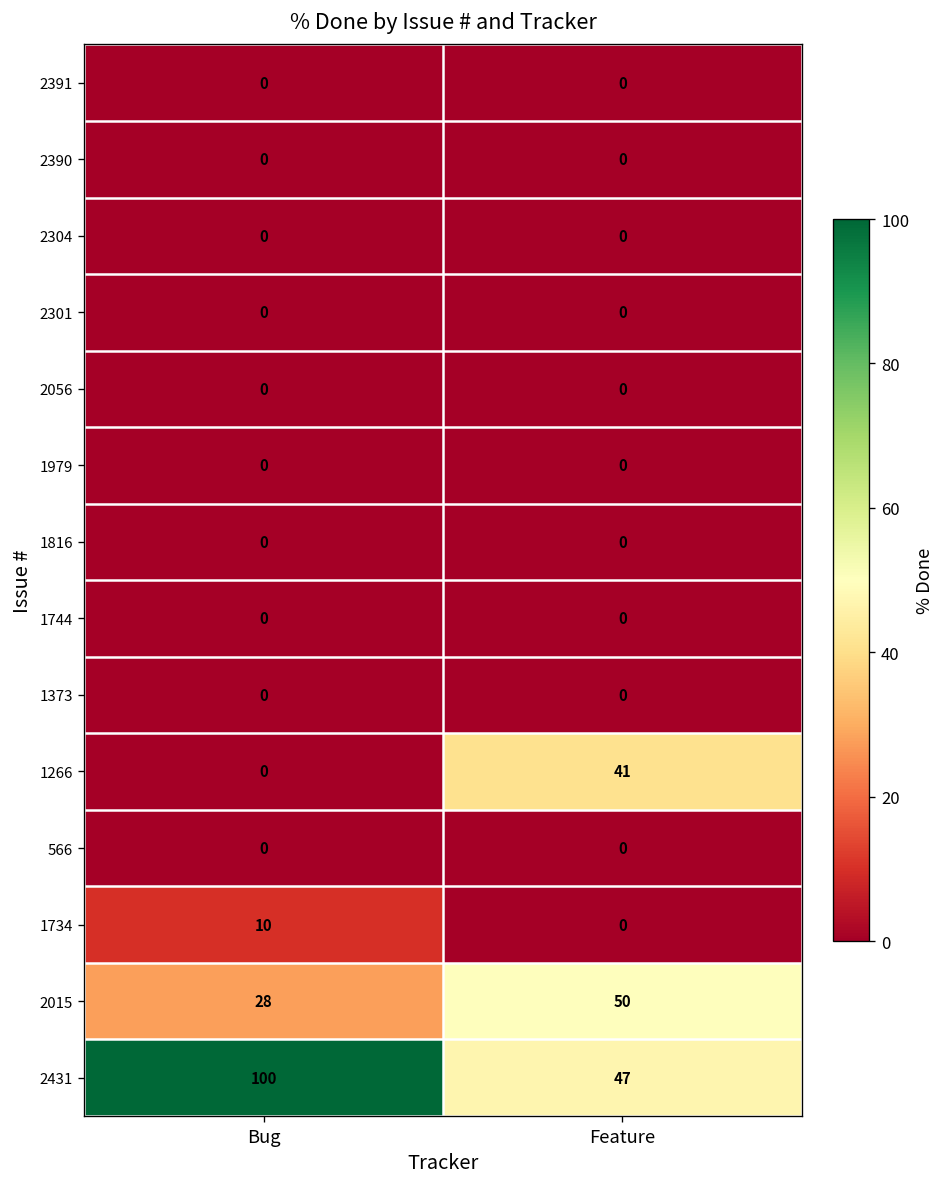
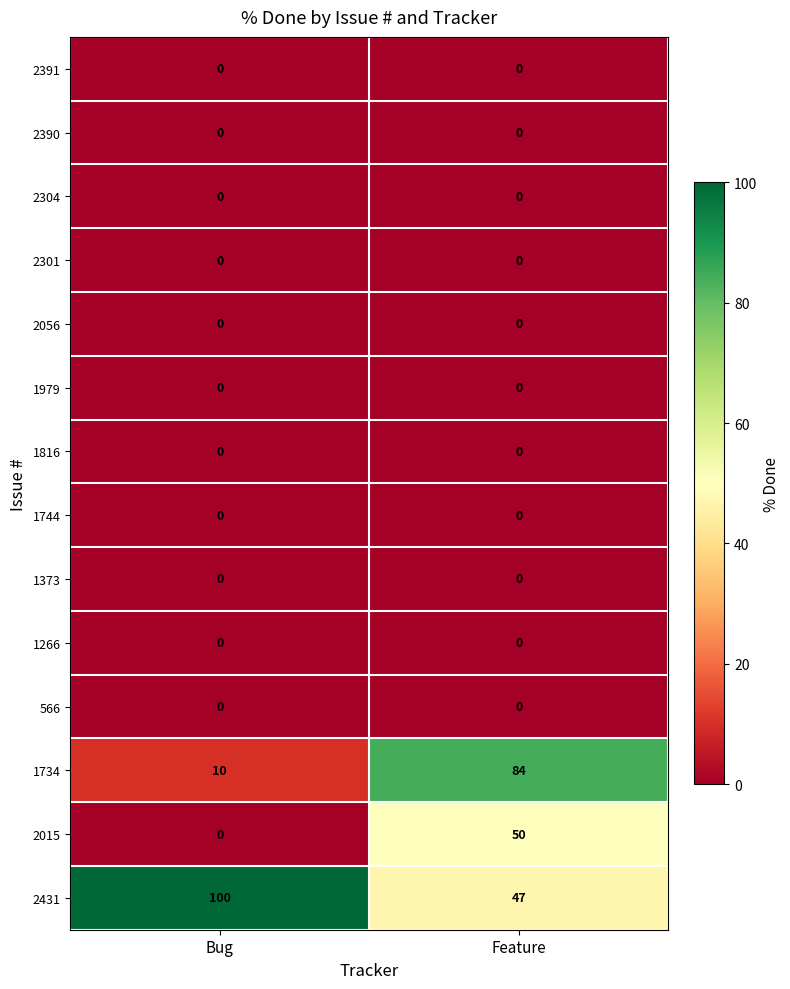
  {
    "2391": {
      "Bug": 0,
      "Feature": 0
    },
    "2390": {
      "Bug": 0,
      "Feature": 0
    },
    "2304": {
      "Bug": 0,
      "Feature": 0
    },
    "2301": {
      "Bug": 0,
      "Feature": 0
    },
    "2056": {
      "Bug": 0,
      "Feature": 0
    },
    "1979": {
      "Bug": 0,
      "Feature": 0
    },
    "1816": {
      "Bug": 0,
      "Feature": 0
    },
    "1744": {
      "Bug": 0,
      "Feature": 0
    },
    "1373": {
      "Bug": 0,
      "Feature": 0
    },
    "1266": {
      "Bug": 0,
-     "Feature": 41
+     "Feature": 0
    },
    "566": {
      "Bug": 0,
      "Feature": 0
    },
    "1734": {
      "Bug": 10,
-     "Feature": 0
+     "Feature": 84
    },
    "2015": {
-     "Bug": 28,
+     "Bug": 0,
      "Feature": 50
    },
    "2431": {
      "Bug": 100,
      "Feature": 47
    }
  }
